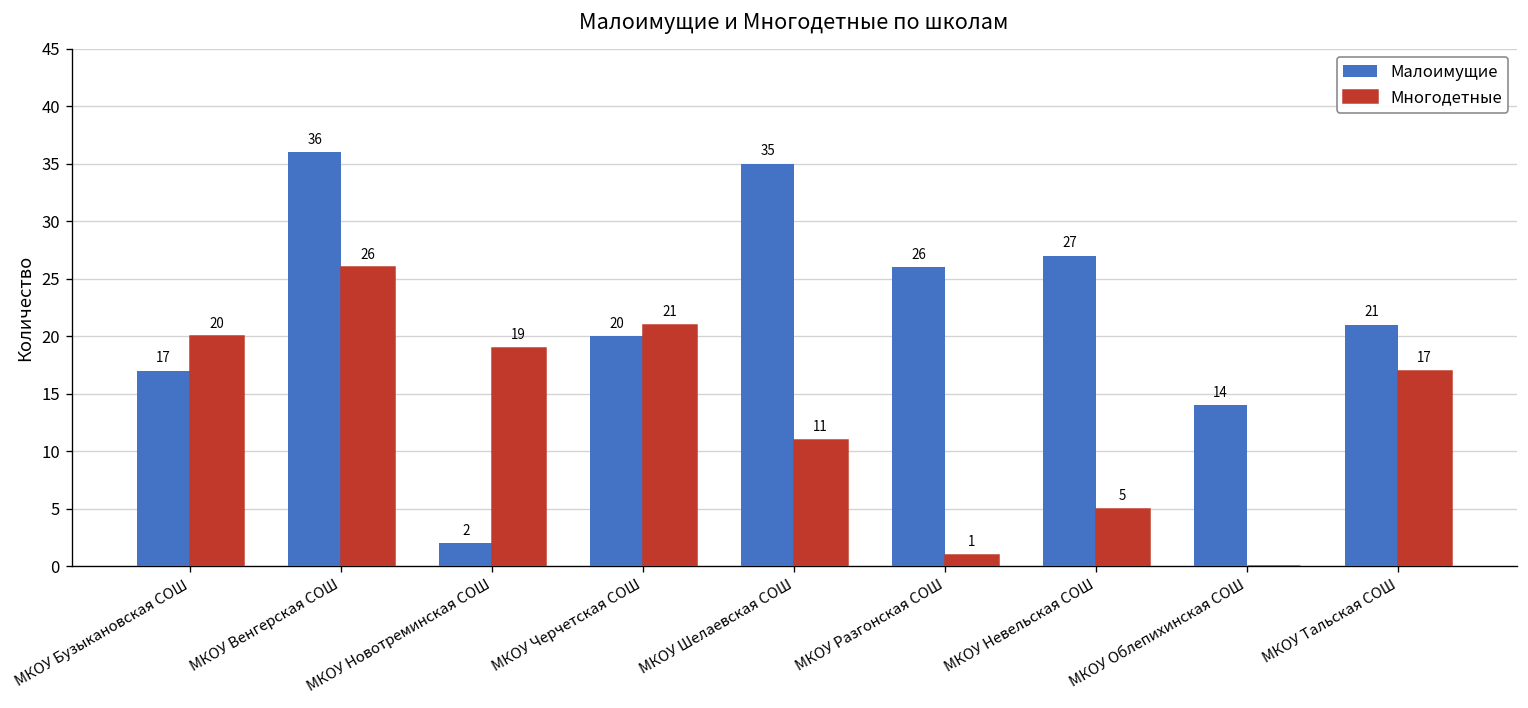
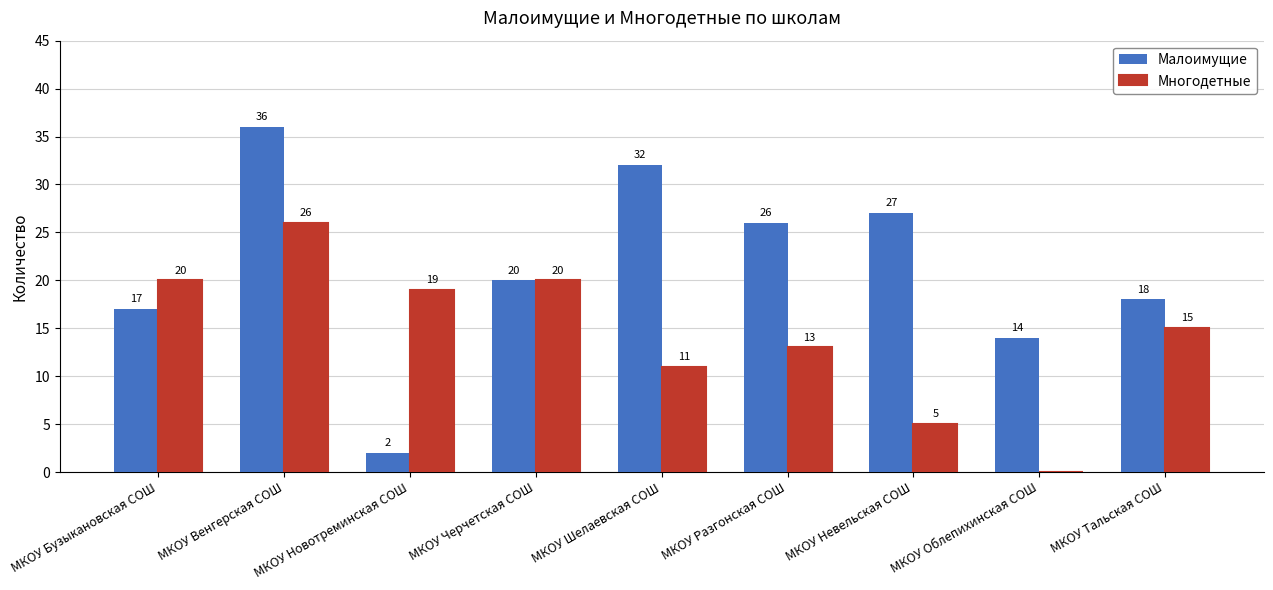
  {
    "Малоимущие": {
      "МКОУ Бузыкановская СОШ": 17,
      "МКОУ Венгерская СОШ": 36,
      "МКОУ Новотреминская СОШ": 2,
      "МКОУ Черчетская СОШ": 20,
-     "МКОУ Шелаевская СОШ": 35,
+     "МКОУ Шелаевская СОШ": 32,
      "МКОУ Разгонская СОШ": 26,
      "МКОУ Невельская СОШ": 27,
      "МКОУ Облепихинская СОШ": 14,
-     "МКОУ Тальская СОШ": 21
+     "МКОУ Тальская СОШ": 18
    },
    "Многодетные": {
      "МКОУ Бузыкановская СОШ": 20,
      "МКОУ Венгерская СОШ": 26,
      "МКОУ Новотреминская СОШ": 19,
-     "МКОУ Черчетская СОШ": 21,
+     "МКОУ Черчетская СОШ": 20,
      "МКОУ Шелаевская СОШ": 11,
-     "МКОУ Разгонская СОШ": 1,
+     "МКОУ Разгонская СОШ": 13,
      "МКОУ Невельская СОШ": 5,
-     "МКОУ Тальская СОШ": 17
+     "МКОУ Тальская СОШ": 15
    }
  }
